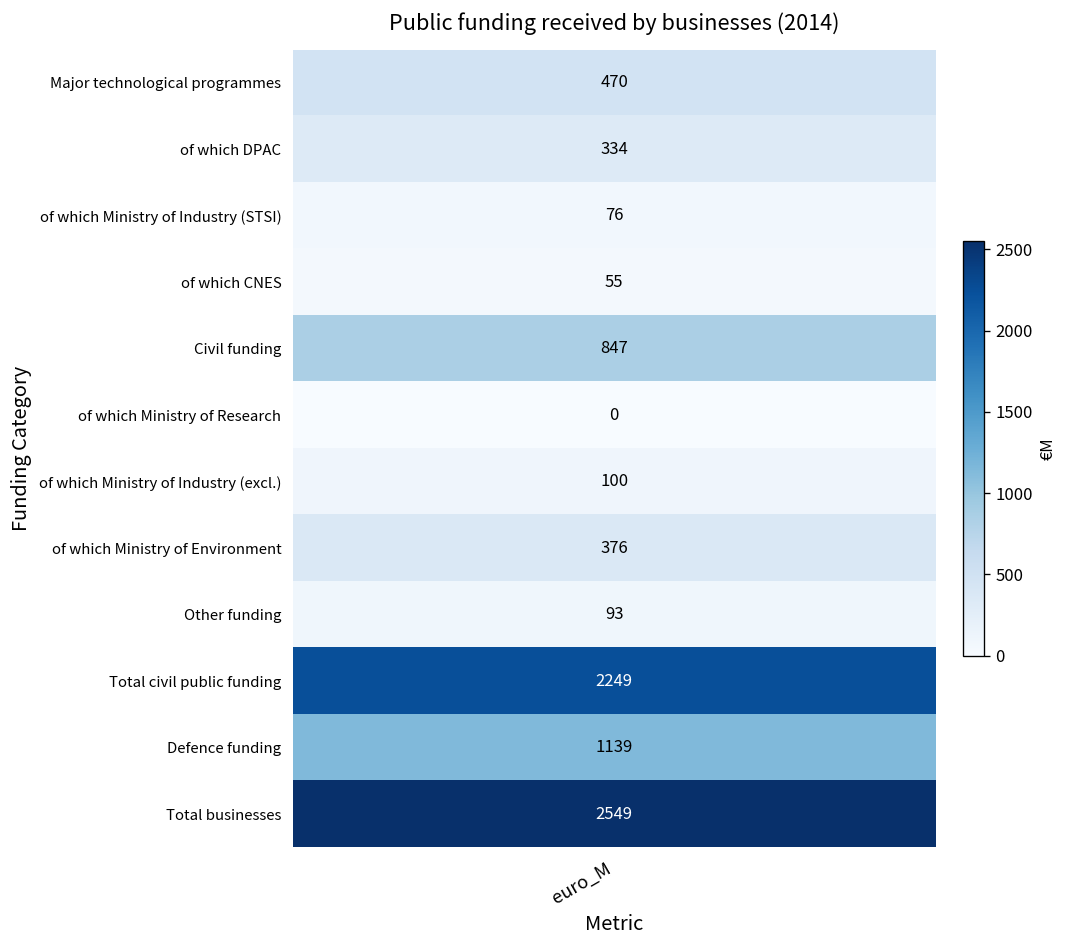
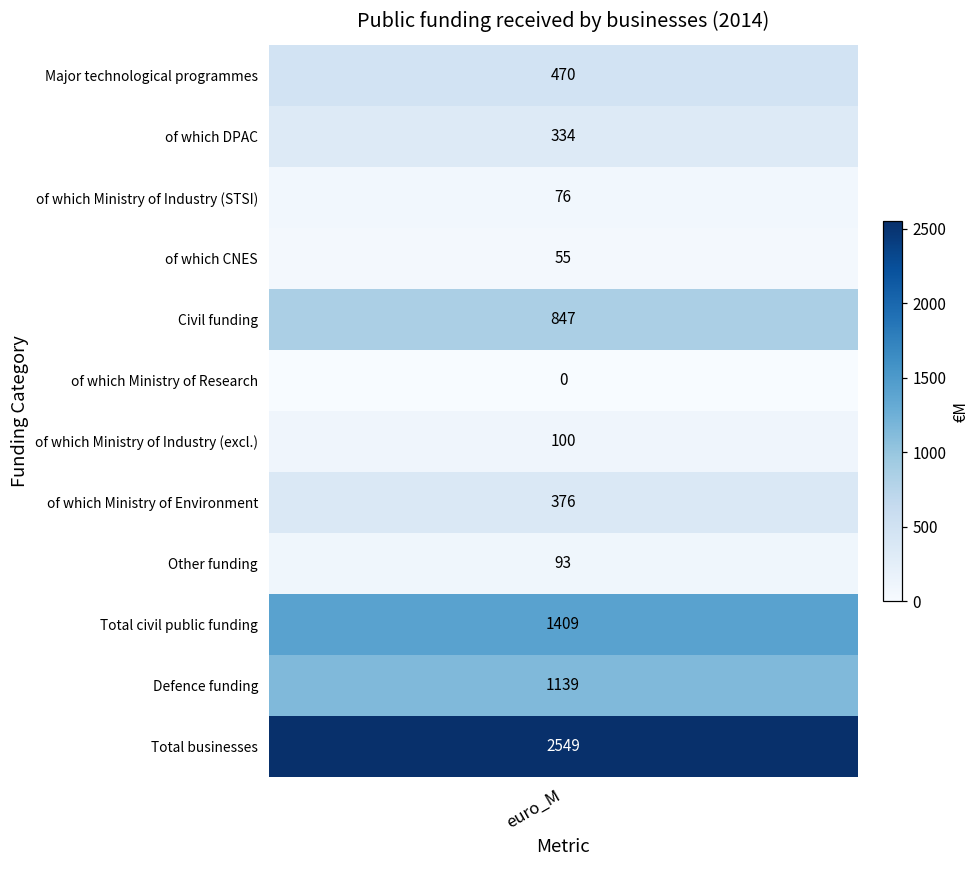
  {
    "Major technological programmes": {
      "euro_M": 470
    },
    "of which DPAC": {
      "euro_M": 334
    },
    "of which Ministry of Industry (STSI)": {
      "euro_M": 76
    },
    "of which CNES": {
      "euro_M": 55
    },
    "Civil funding": {
      "euro_M": 847
    },
    "of which Ministry of Research": {
      "euro_M": 0
    },
    "of which Ministry of Industry (excl.)": {
      "euro_M": 100
    },
    "of which Ministry of Environment": {
      "euro_M": 376
    },
    "Other funding": {
      "euro_M": 93
    },
    "Total civil public funding": {
-     "euro_M": 2249
+     "euro_M": 1409
    },
    "Defence funding": {
      "euro_M": 1139
    },
    "Total businesses": {
      "euro_M": 2549
    }
  }
